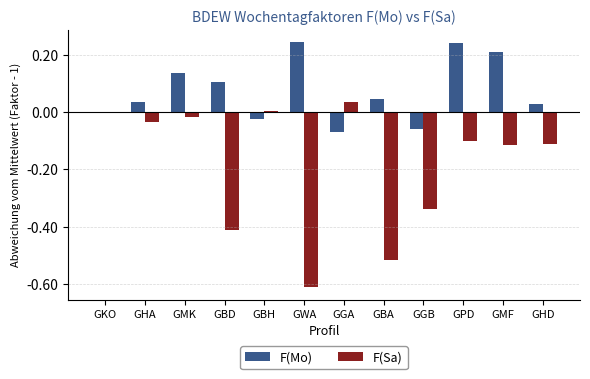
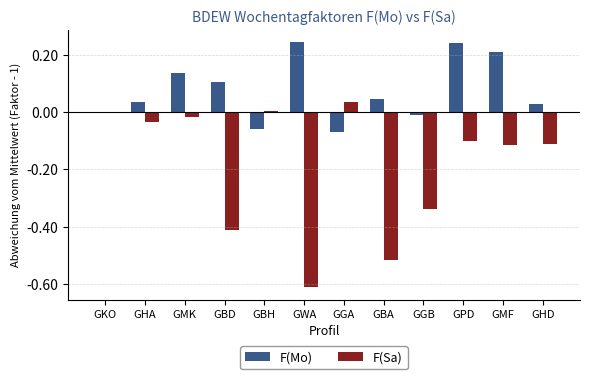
  {
    "F(Mo)": {
      "GKO": 0.00,
      "GHA": 0.04,
      "GMK": 0.14,
      "GBD": 0.11,
-     "GBH": -0.02,
+     "GBH": -0.06,
      "GWA": 0.25,
      "GGA": -0.07,
      "GBA": 0.05,
-     "GGB": -0.06,
+     "GGB": -0.01,
      "GPD": 0.24,
      "GMF": 0.21,
      "GHD": 0.03
    },
    "F(Sa)": {
      "GKO": 0.00,
      "GHA": -0.03,
      "GMK": -0.02,
      "GBD": -0.41,
      "GWA": -0.61,
      "GGA": 0.04,
      "GBA": -0.51,
      "GGB": -0.34,
      "GPD": -0.10,
      "GMF": -0.11,
      "GHD": -0.11
    }
  }
